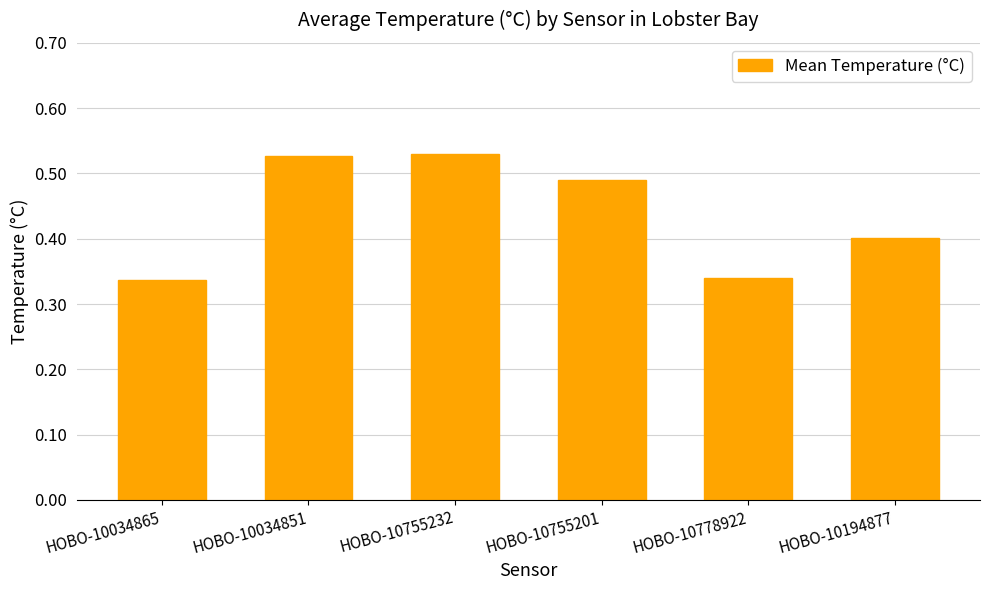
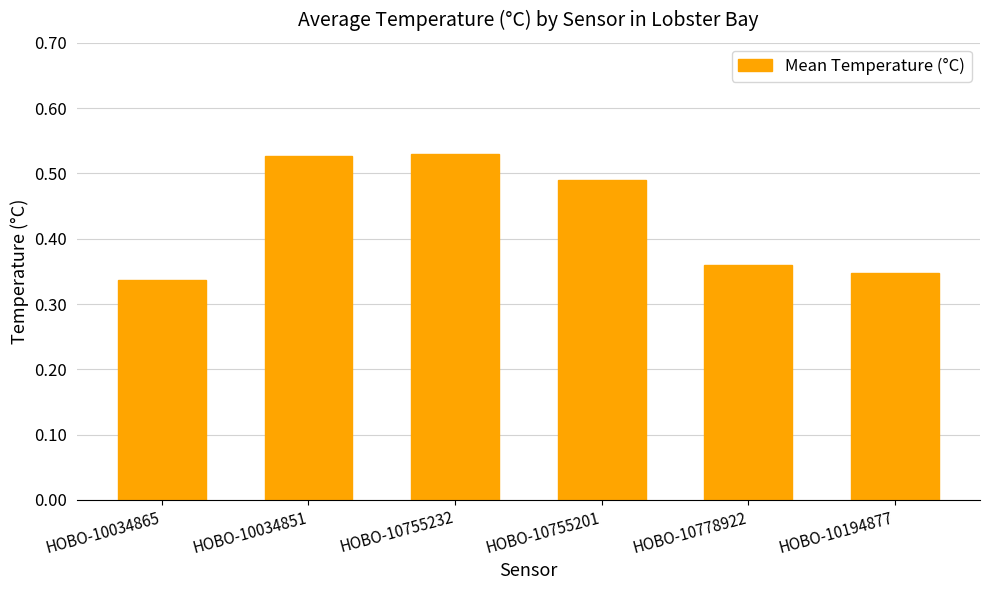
  {
    "HOBO-10034865": 0.34,
    "HOBO-10034851": 0.53,
    "HOBO-10755232": 0.53,
    "HOBO-10755201": 0.49,
-   "HOBO-10778922": 0.34,
-   "HOBO-10194877": 0.40
+   "HOBO-10778922": 0.36,
+   "HOBO-10194877": 0.35
  }
